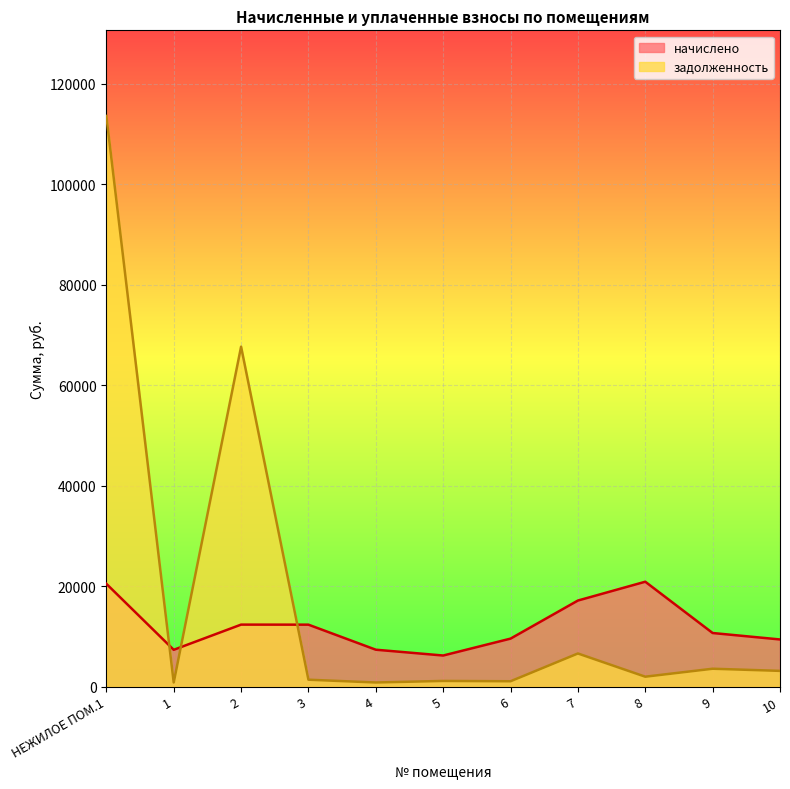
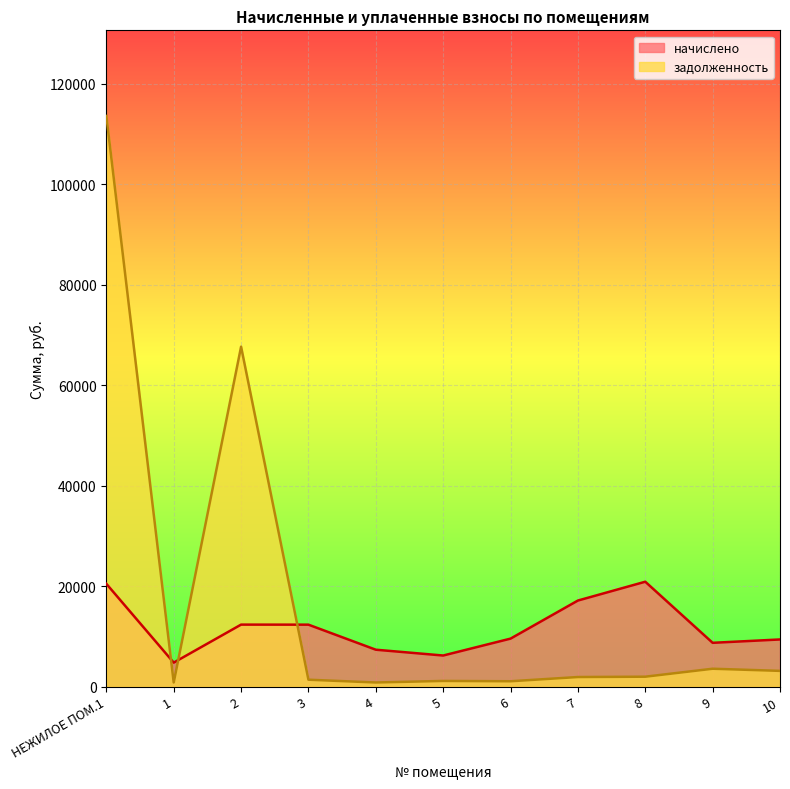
  {
    "начислено": {
      "НЕЖИЛОЕ ПОМ.1": 20000,
-     "1": 7000,
+     "1": 5000,
      "2": 12000,
      "3": 12000,
      "4": 7000,
      "5": 6000,
      "6": 10000,
      "7": 17000,
      "8": 21000,
-     "9": 11000,
+     "9": 9000,
      "10": 9000
    },
    "задолженность": {
      "НЕЖИЛОЕ ПОМ.1": 114000,
      "1": 1000,
      "2": 68000,
      "3": 1000,
      "4": 1000,
      "5": 1000,
      "6": 1000,
-     "7": 7000,
+     "7": 2000,
      "8": 2000,
      "9": 4000,
      "10": 3000
    }
  }
